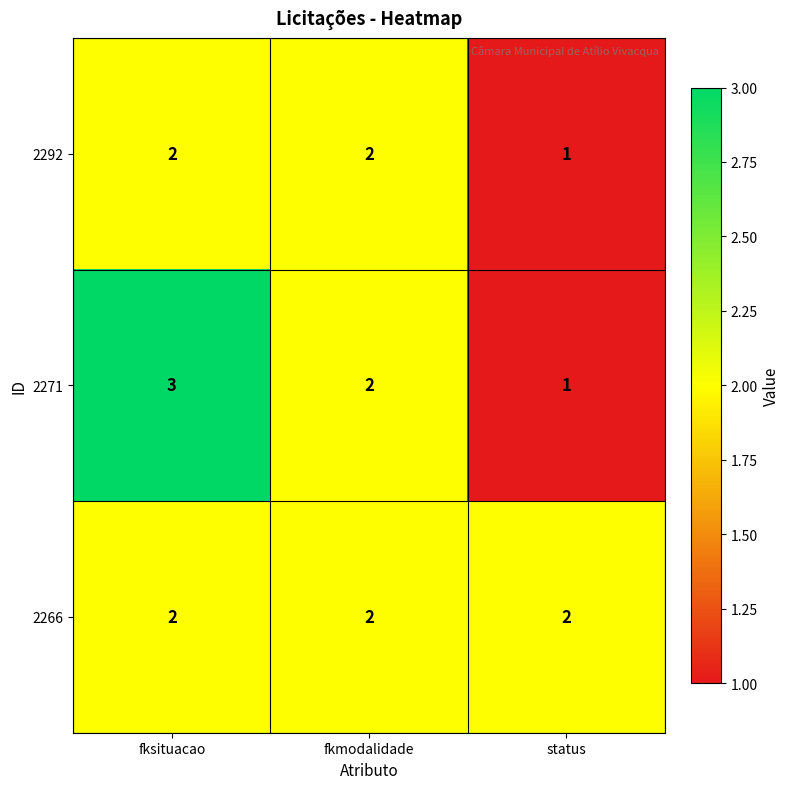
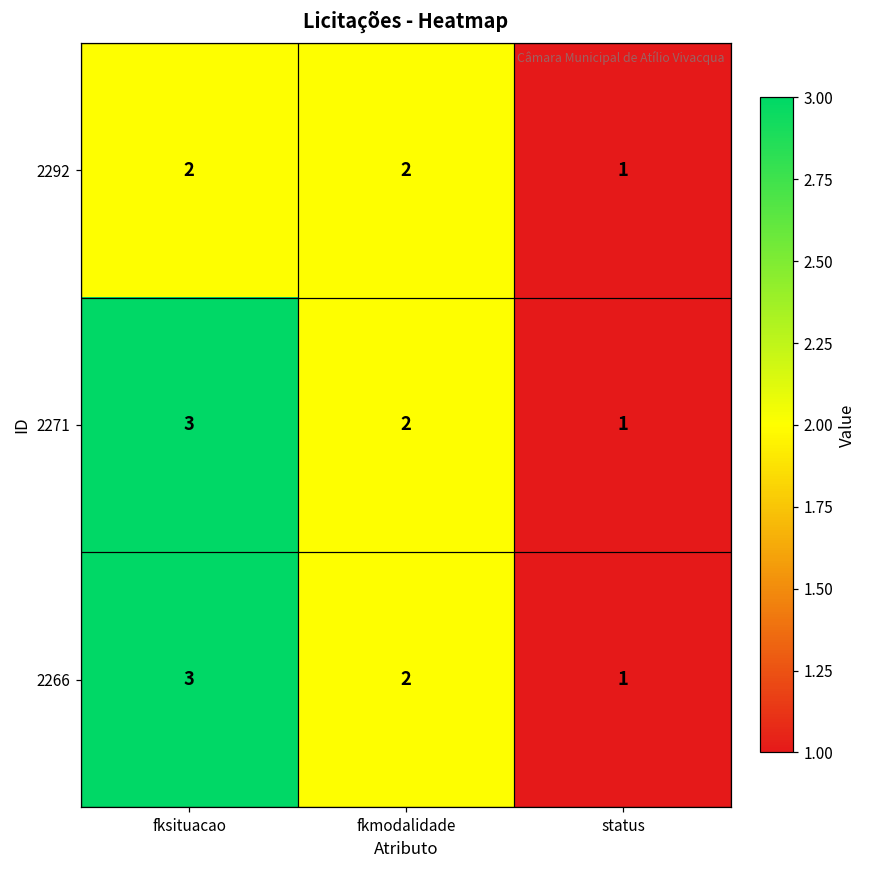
  {
    "2292": {
      "fksituacao": 2,
      "fkmodalidade": 2
    },
    "2271": {
      "fksituacao": 3,
      "fkmodalidade": 2,
      "status": 1
    },
    "2266": {
-     "fksituacao": 2,
+     "fksituacao": 3,
      "fkmodalidade": 2,
-     "status": 2
+     "status": 1
    }
  }
